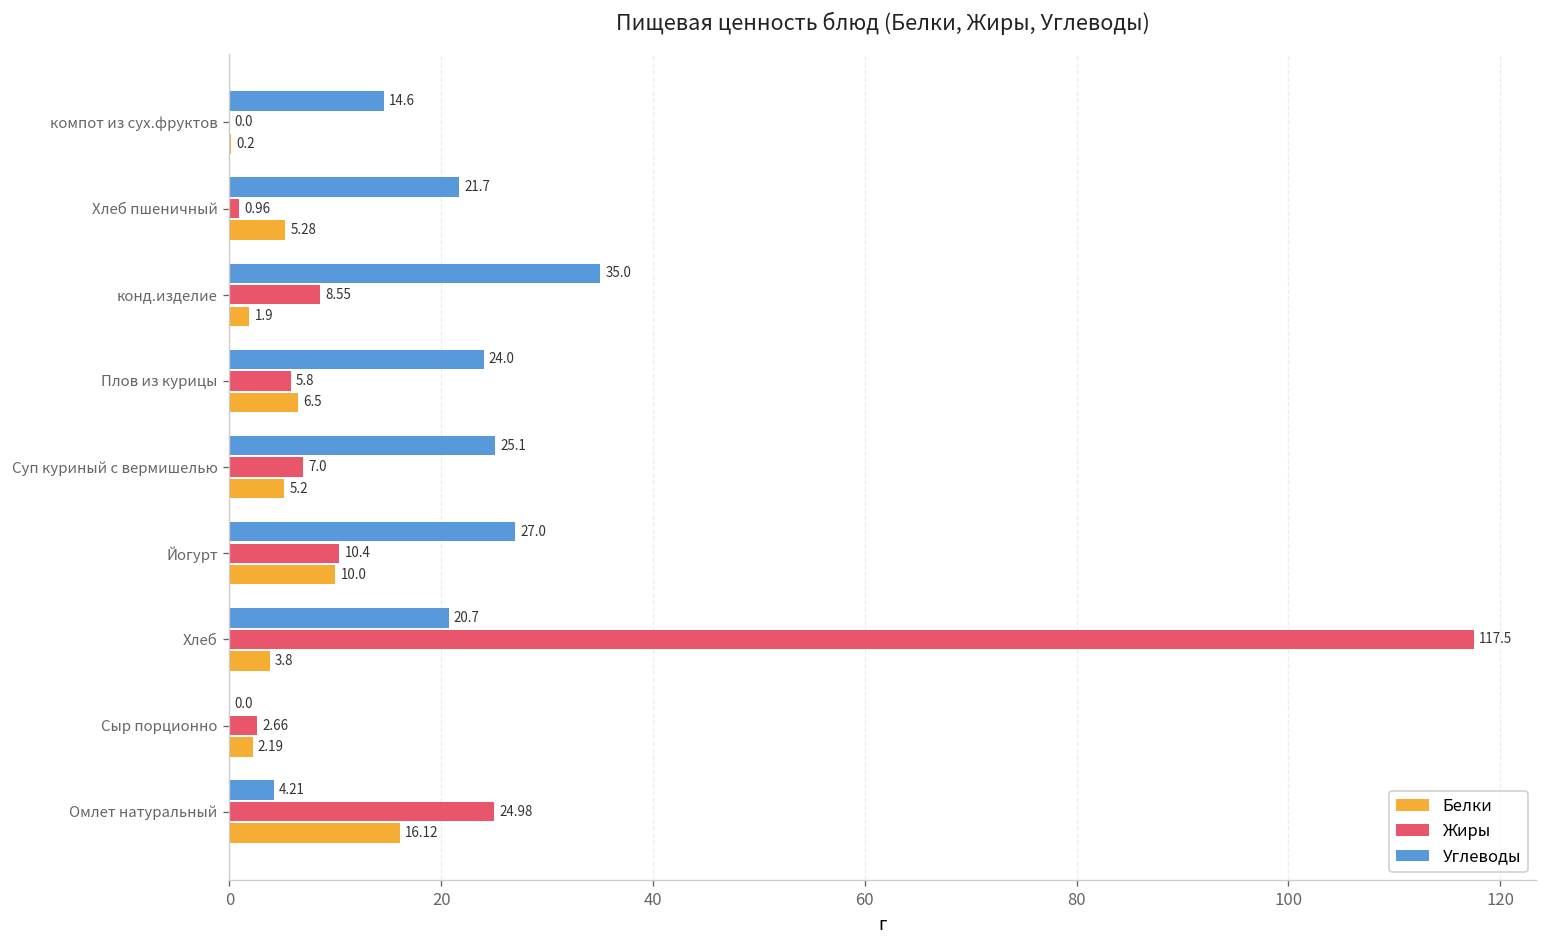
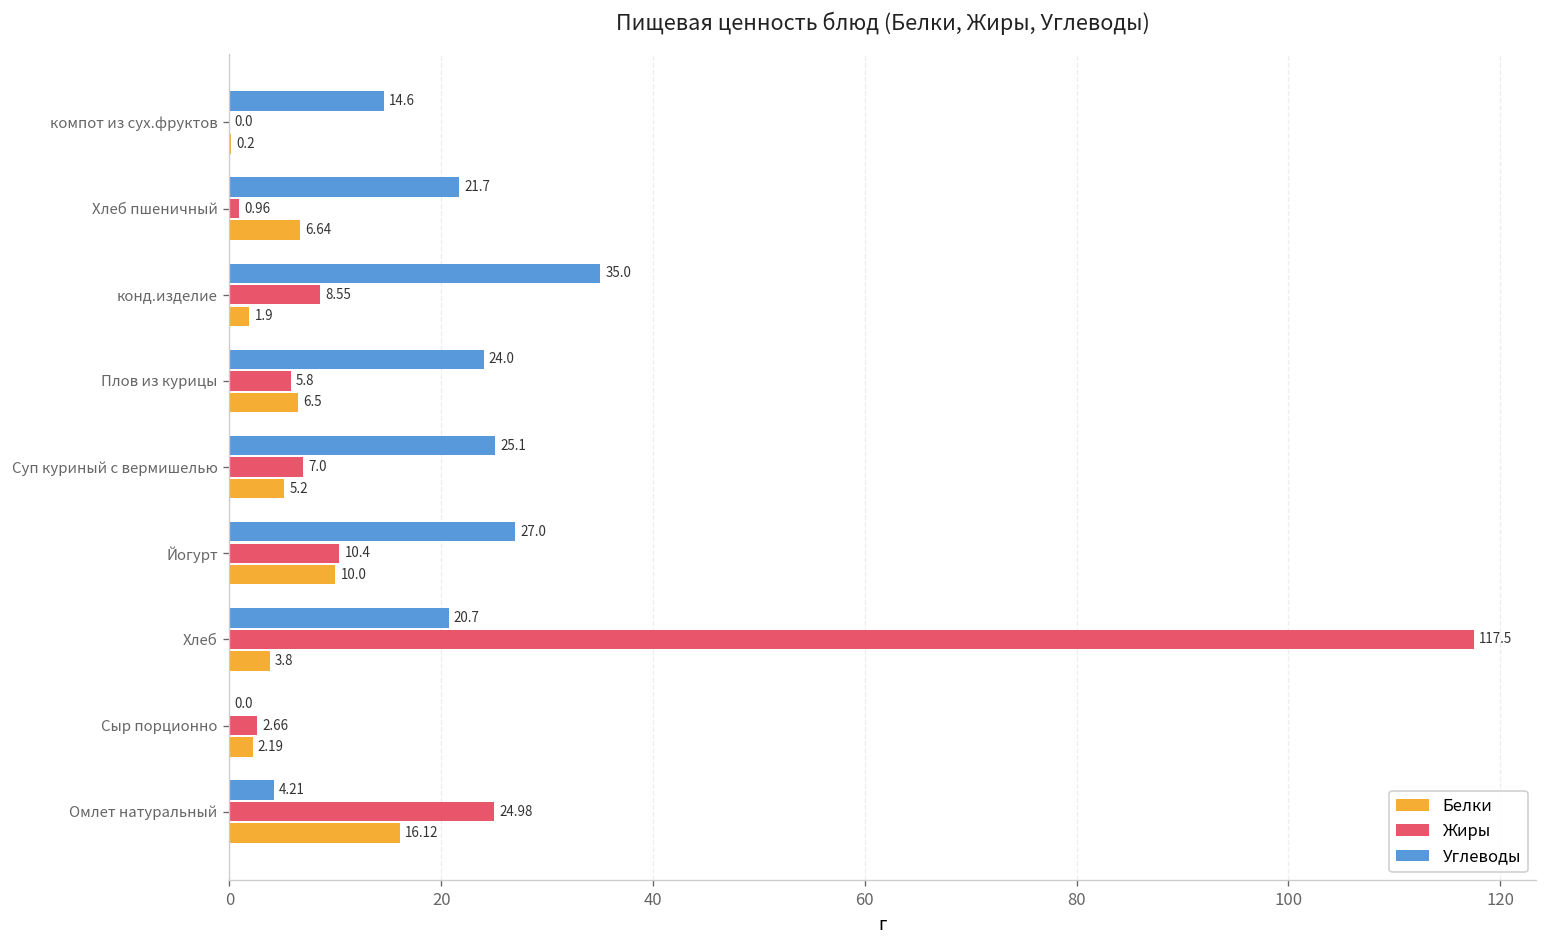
  {
    "Белки": {
      "компот из сух.фруктов": 0.2,
-     "Хлеб пшеничный": 5.28,
+     "Хлеб пшеничный": 6.64,
      "конд.изделие": 1.9,
      "Плов из курицы": 6.5,
      "Суп куриный с вермишелью": 5.2,
      "Йогурт": 10.0,
      "Хлеб": 3.8,
      "Сыр порционно": 2.19,
      "Омлет натуральный": 16.12
    },
    "Жиры": {
      "компот из сух.фруктов": 0.0,
      "Хлеб пшеничный": 0.96,
      "конд.изделие": 8.55,
      "Плов из курицы": 5.8,
      "Суп куриный с вермишелью": 7.0,
      "Йогурт": 10.4,
      "Хлеб": 117.5,
      "Сыр порционно": 2.66,
      "Омлет натуральный": 24.98
    },
    "Углеводы": {
      "компот из сух.фруктов": 14.6,
      "Хлеб пшеничный": 21.7,
      "конд.изделие": 35.0,
      "Плов из курицы": 24.0,
      "Суп куриный с вермишелью": 25.1,
      "Йогурт": 27.0,
      "Хлеб": 20.7,
      "Сыр порционно": 0.0,
      "Омлет натуральный": 4.21
    }
  }
